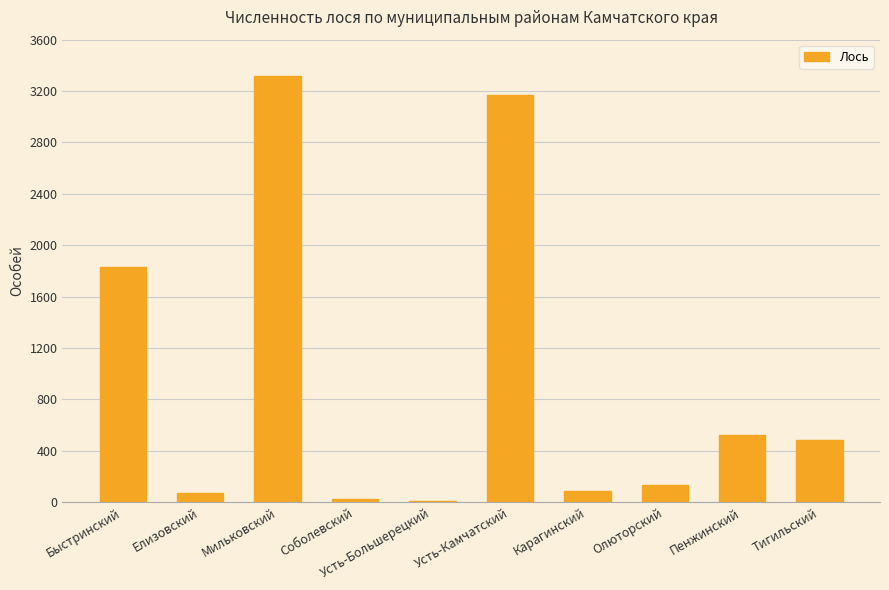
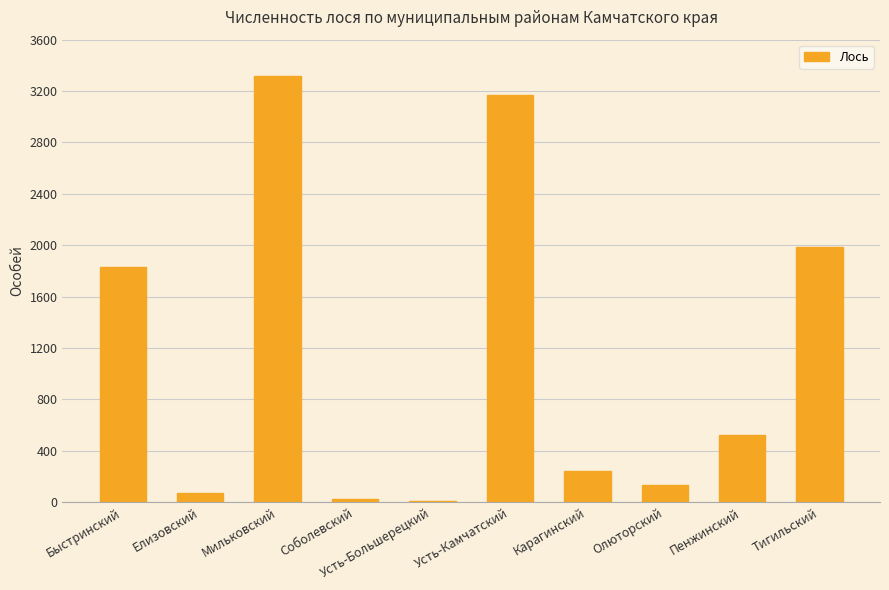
  {
    "Быстринский": 1830,
    "Елизовский": 70,
    "Мильковский": 3320,
    "Соболевский": 20,
    "Усть-Камчатский": 3170,
-   "Карагинский": 90,
+   "Карагинский": 240,
    "Олюторский": 140,
    "Пенжинский": 520,
-   "Тигильский": 490
+   "Тигильский": 1980
  }
